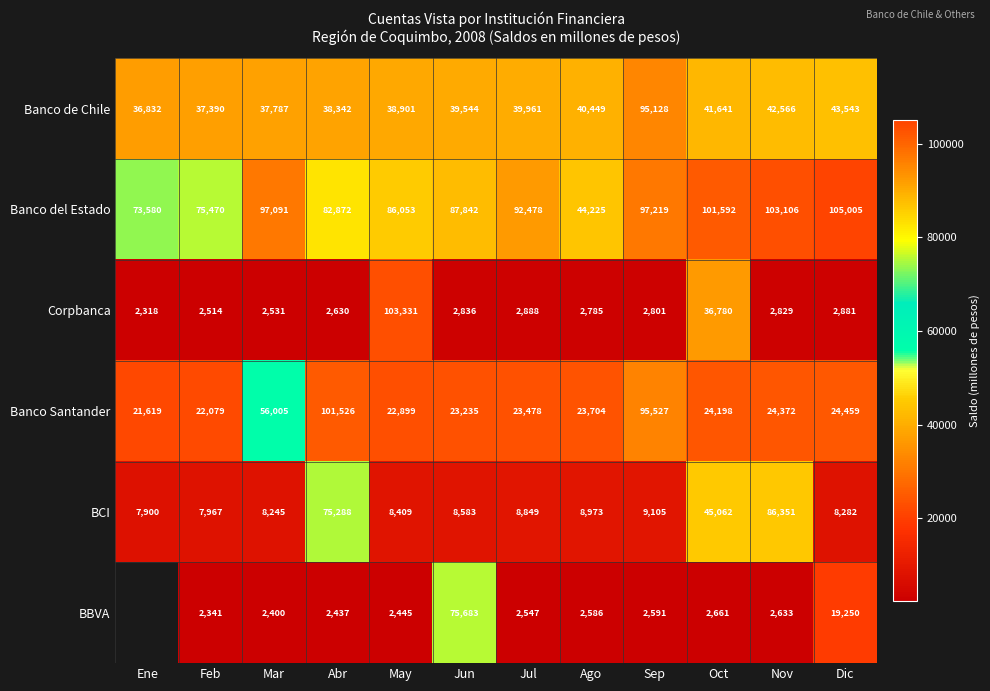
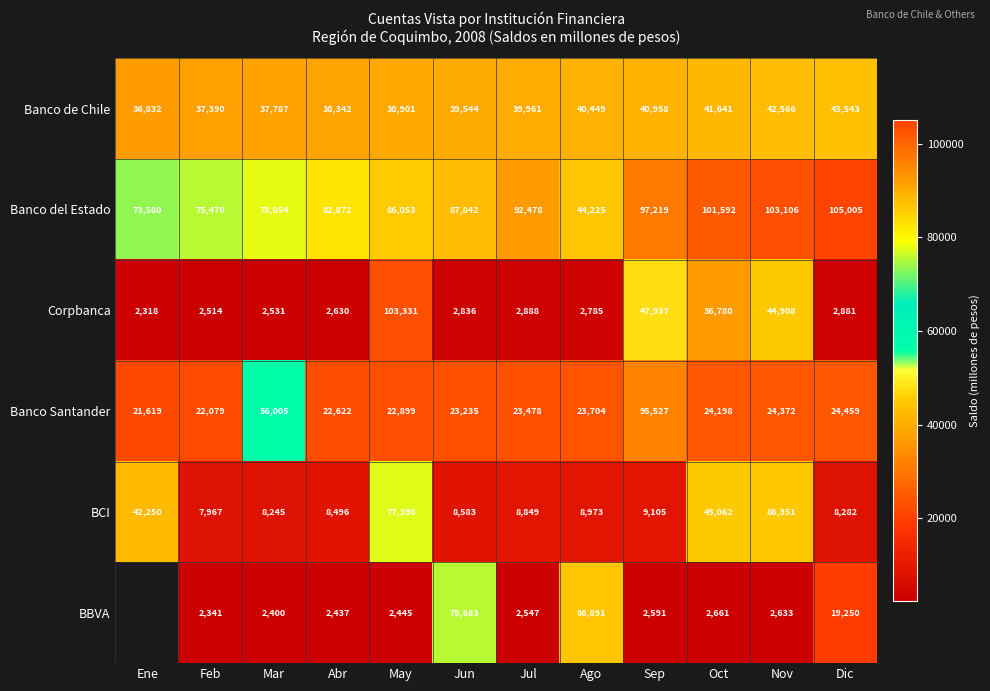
  {
    "Banco de Chile": {
      "Ene": "36,832",
      "Feb": "37,390",
      "Mar": "37,787",
      "Abr": "38,342",
      "May": "38,901",
      "Jun": "39,544",
      "Jul": "39,961",
      "Ago": "40,449",
-     "Sep": "95,128",
+     "Sep": "40,958",
      "Oct": "41,641",
      "Nov": "42,566",
      "Dic": "43,543"
    },
    "Banco del Estado": {
      "Ene": "73,580",
      "Feb": "75,470",
-     "Mar": "97,091",
+     "Mar": "78,054",
      "Abr": "82,872",
      "May": "86,053",
      "Jun": "87,842",
      "Jul": "92,478",
      "Ago": "44,225",
      "Sep": "97,219",
      "Oct": "101,592",
      "Nov": "103,106",
      "Dic": "105,005"
    },
    "Corpbanca": {
      "Ene": "2,318",
      "Feb": "2,514",
      "Mar": "2,531",
      "Abr": "2,630",
      "May": "103,331",
      "Jun": "2,836",
      "Jul": "2,888",
      "Ago": "2,785",
-     "Sep": "2,801",
+     "Sep": "47,937",
      "Oct": "36,780",
-     "Nov": "2,829",
+     "Nov": "44,908",
      "Dic": "2,881"
    },
    "Banco Santander": {
      "Ene": "21,619",
      "Feb": "22,079",
      "Mar": "56,005",
-     "Abr": "101,526",
+     "Abr": "22,622",
      "May": "22,899",
      "Jun": "23,235",
      "Jul": "23,478",
      "Ago": "23,704",
      "Sep": "95,527",
      "Oct": "24,198",
      "Nov": "24,372",
      "Dic": "24,459"
    },
    "BCI": {
-     "Ene": "7,900",
+     "Ene": "42,250",
      "Feb": "7,967",
      "Mar": "8,245",
-     "Abr": "75,288",
-     "May": "8,409",
+     "Abr": "8,496",
+     "May": "77,390",
      "Jun": "8,583",
      "Jul": "8,849",
      "Ago": "8,973",
      "Sep": "9,105",
      "Oct": "45,062",
      "Nov": "86,351",
      "Dic": "8,282"
    },
    "BBVA": {
      "Feb": "2,341",
      "Mar": "2,400",
      "Abr": "2,437",
      "May": "2,445",
      "Jun": "75,683",
      "Jul": "2,547",
-     "Ago": "2,586",
+     "Ago": "86,891",
      "Sep": "2,591",
      "Oct": "2,661",
      "Nov": "2,633",
      "Dic": "19,250"
    }
  }
